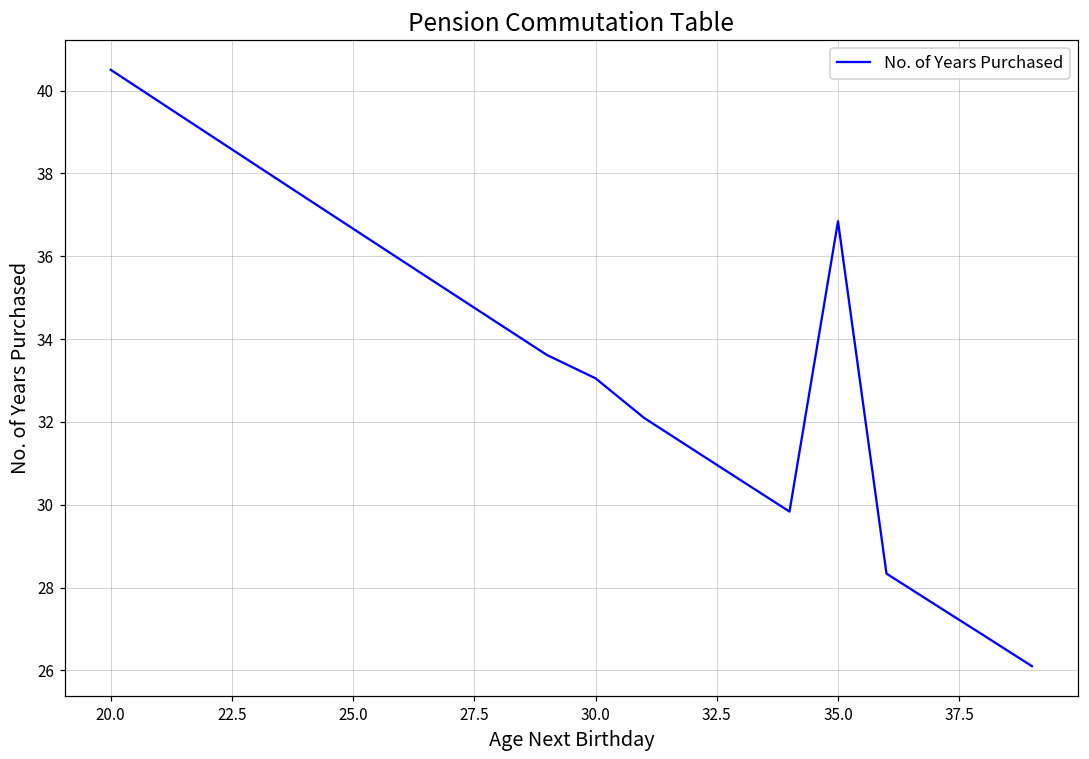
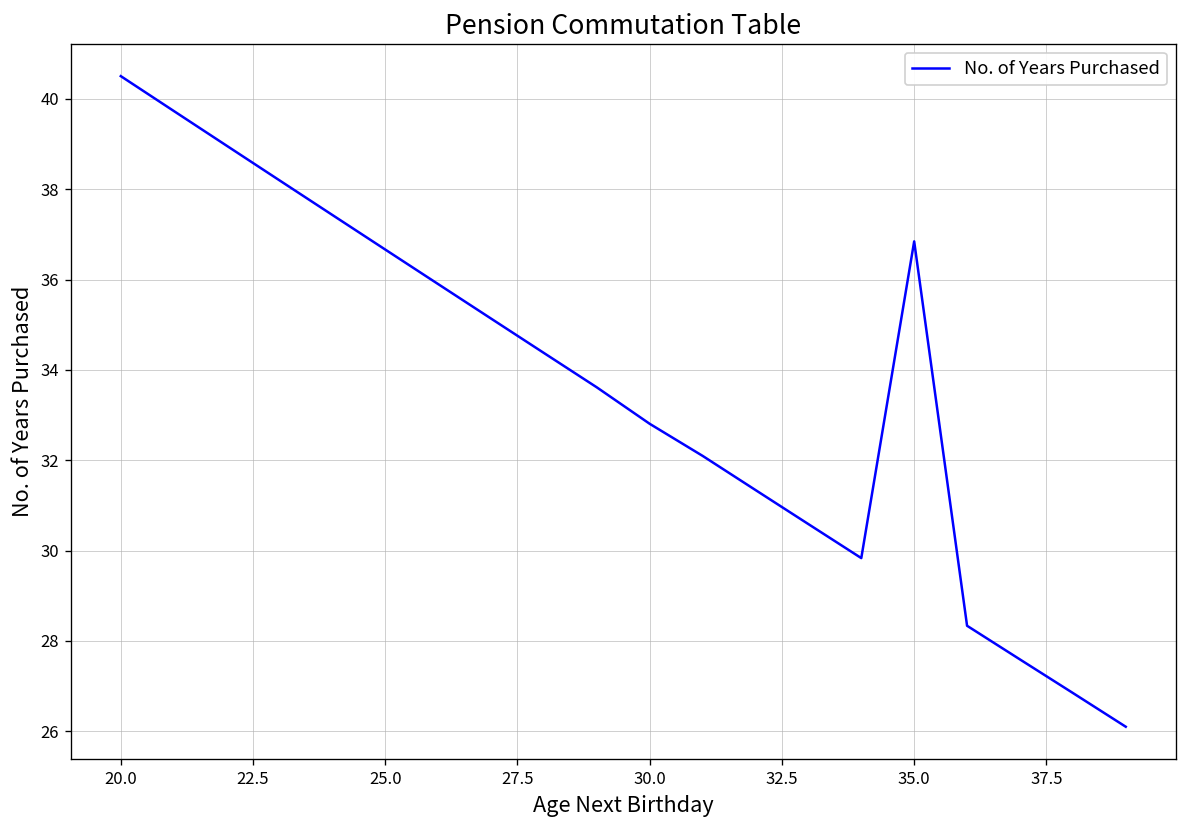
  {
    "20.0": 40.5,
    "25.0": 36.7,
-   "30.0": 33.1,
+   "30.0": 32.8,
    "35.0": 36.8
  }
